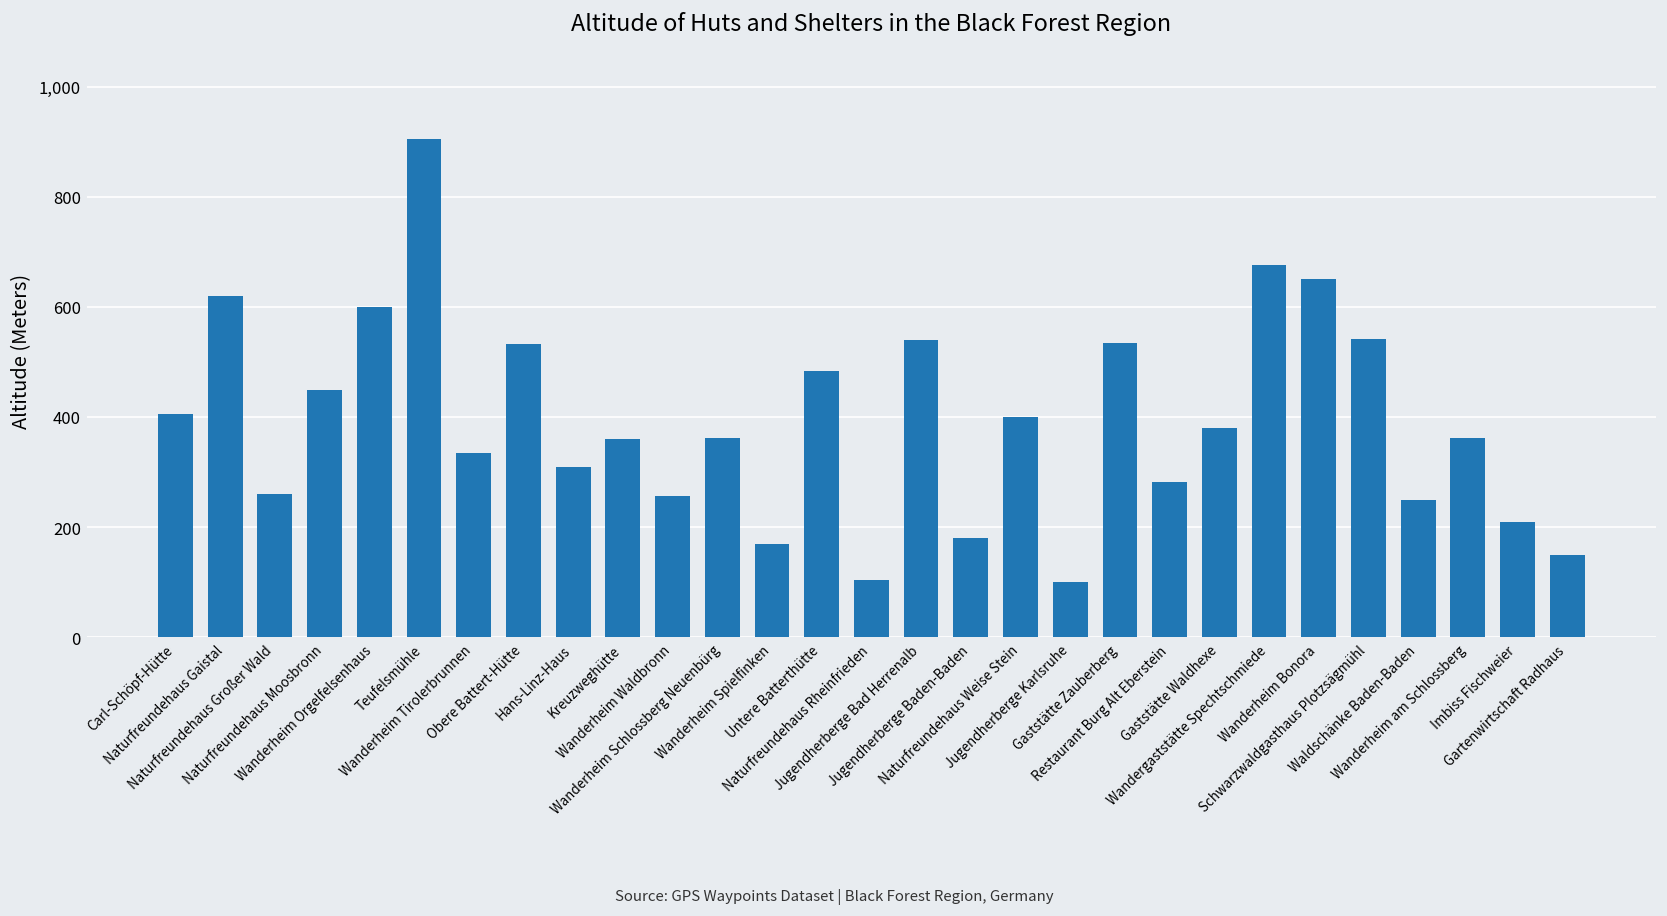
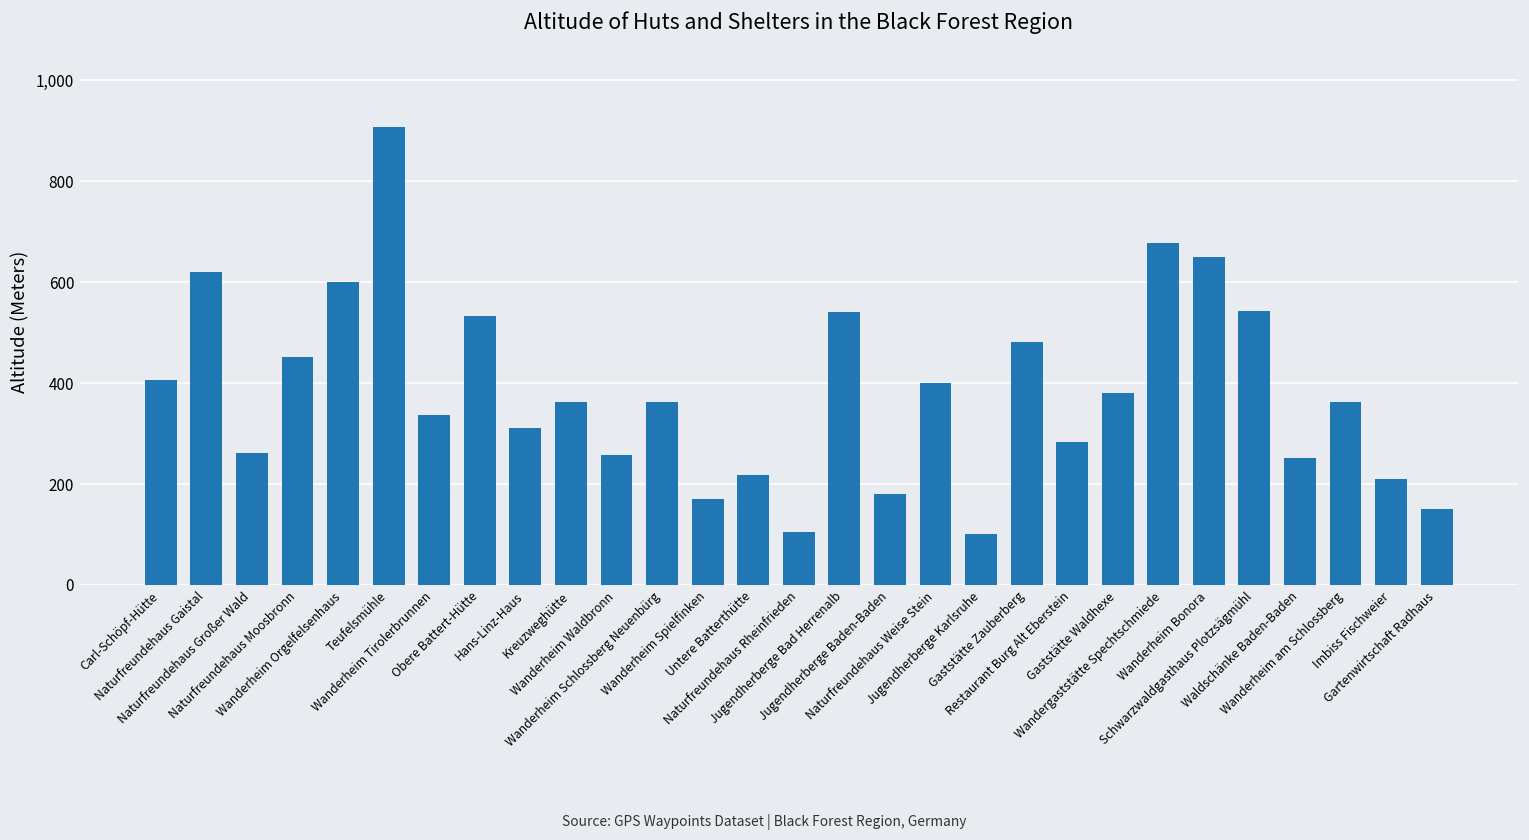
  {
    "Carl-Schöpf-Hütte": 410,
    "Naturfreundehaus Gaistal": 620,
    "Naturfreundehaus Großer Wald": 260,
    "Naturfreundehaus Moosbronn": 450,
    "Wanderheim Orgelfelsenhaus": 600,
    "Teufelsmühle": 910,
    "Wanderheim Tirolerbrunnen": 340,
    "Obere Battert-Hütte": 530,
    "Hans-Linz-Haus": 310,
    "Kreuzweghütte": 360,
    "Wanderheim Waldbronn": 260,
    "Wanderheim Schlossberg Neuenbürg": 360,
    "Wanderheim Spielfinken": 170,
-   "Untere Batterthütte": 480,
+   "Untere Batterthütte": 220,
    "Naturfreundehaus Rheinfrieden": 110,
    "Jugendherberge Bad Herrenalb": 540,
    "Jugendherberge Baden-Baden": 180,
    "Naturfreundehaus Weise Stein": 400,
    "Jugendherberge Karlsruhe": 100,
-   "Gaststätte Zauberberg": 530,
+   "Gaststätte Zauberberg": 480,
    "Restaurant Burg Alt Eberstein": 280,
    "Gaststätte Waldhexe": 380,
    "Wandergaststätte Spechtschmiede": 680,
    "Wanderheim Bonora": 650,
    "Schwarzwaldgasthaus Plotzsägmühl": 540,
    "Waldschänke Baden-Baden": 250,
    "Wanderheim am Schlossberg": 360,
    "Imbiss Fischweier": 210,
    "Gartenwirtschaft Radhaus": 150
  }
